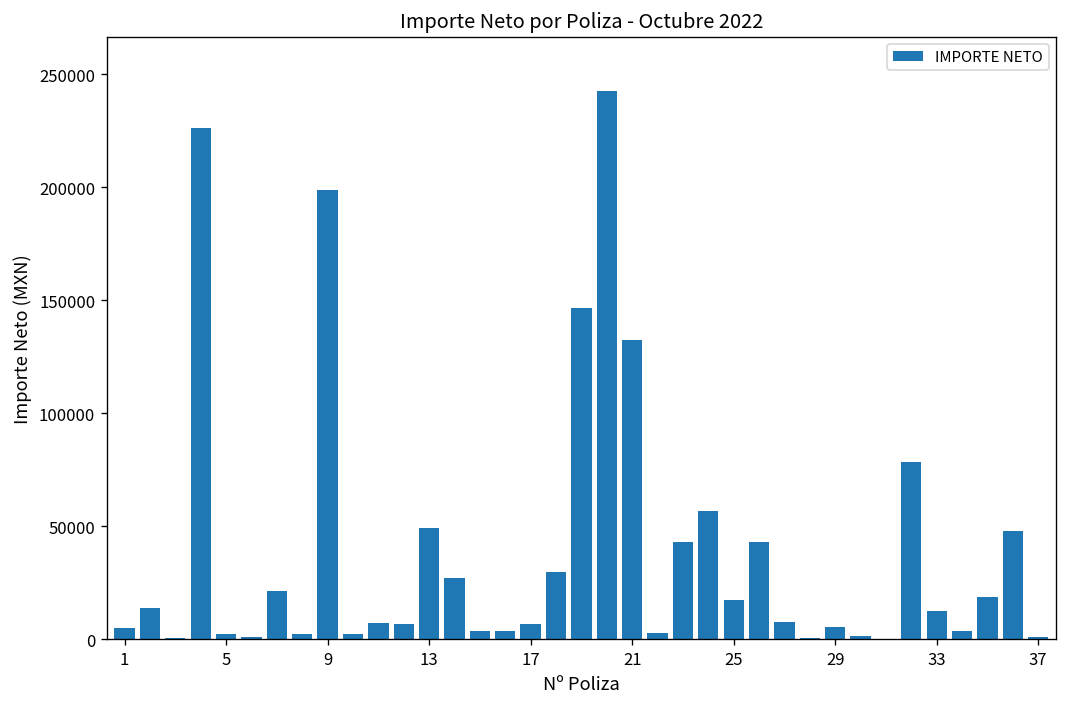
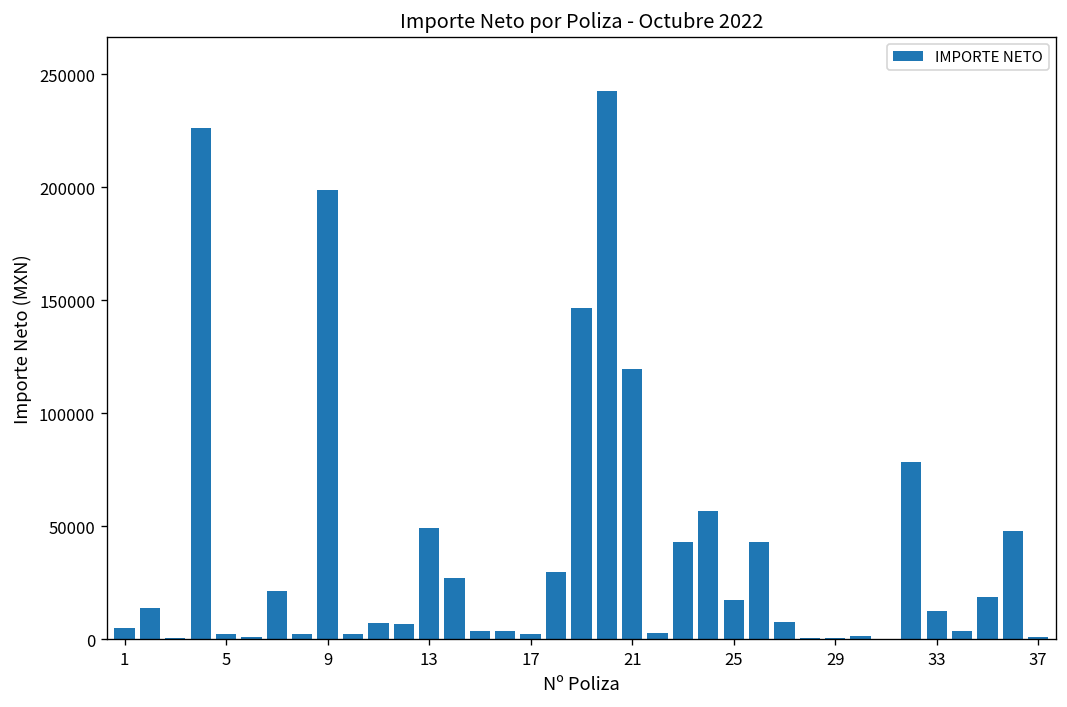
  {
    "1": 5000,
    "5": 2000,
    "9": 199000,
    "13": 49000,
-   "17": 7000,
-   "21": 132000,
+   "17": 2000,
+   "21": 120000,
    "25": 17000,
-   "29": 5000,
+   "29": 1000,
    "33": 12000
  }
